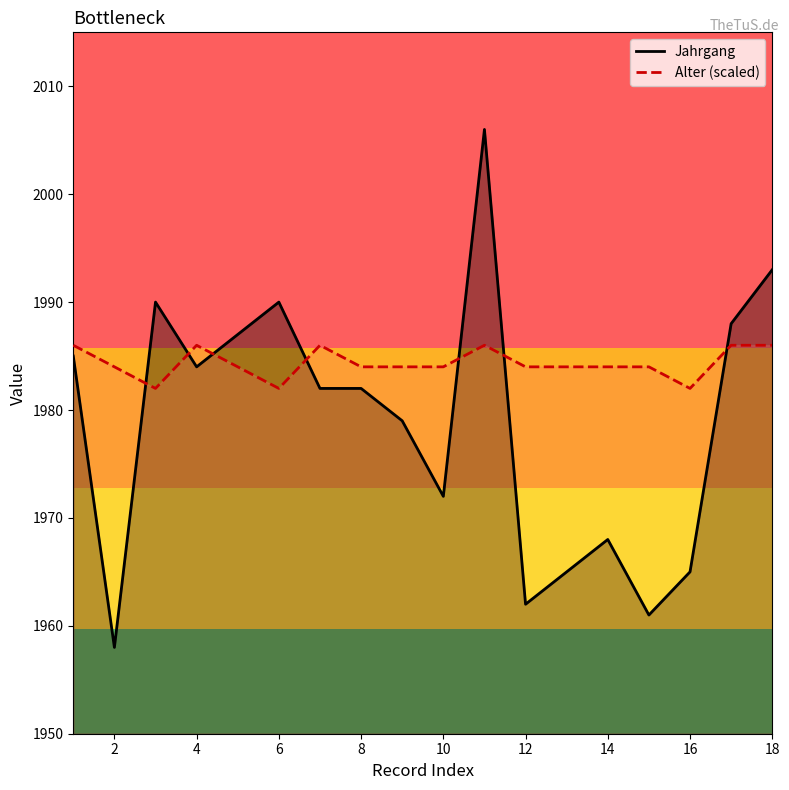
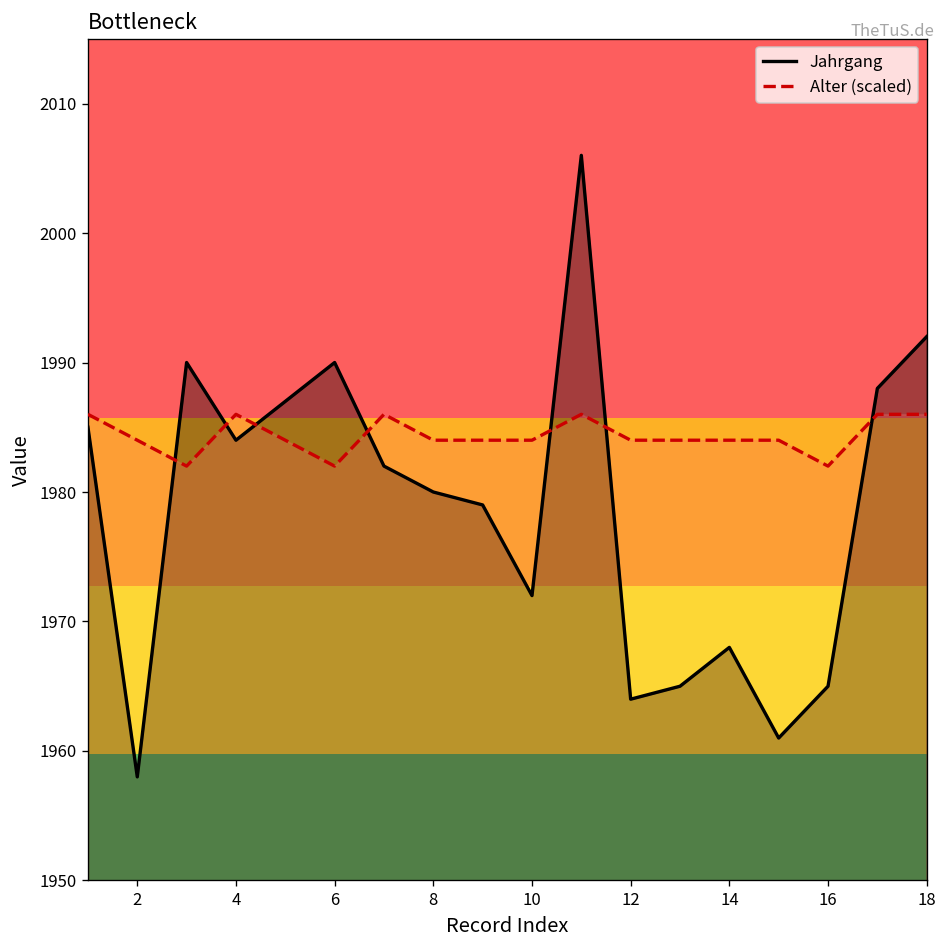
  {
    "Jahrgang": {
      "2": 1958,
      "4": 1984,
      "6": 1990,
-     "8": 1982,
+     "8": 1980,
      "10": 1972,
-     "12": 1962,
+     "12": 1964,
      "14": 1968,
      "16": 1965,
-     "18": 1993
+     "18": 1992
    }
  }
